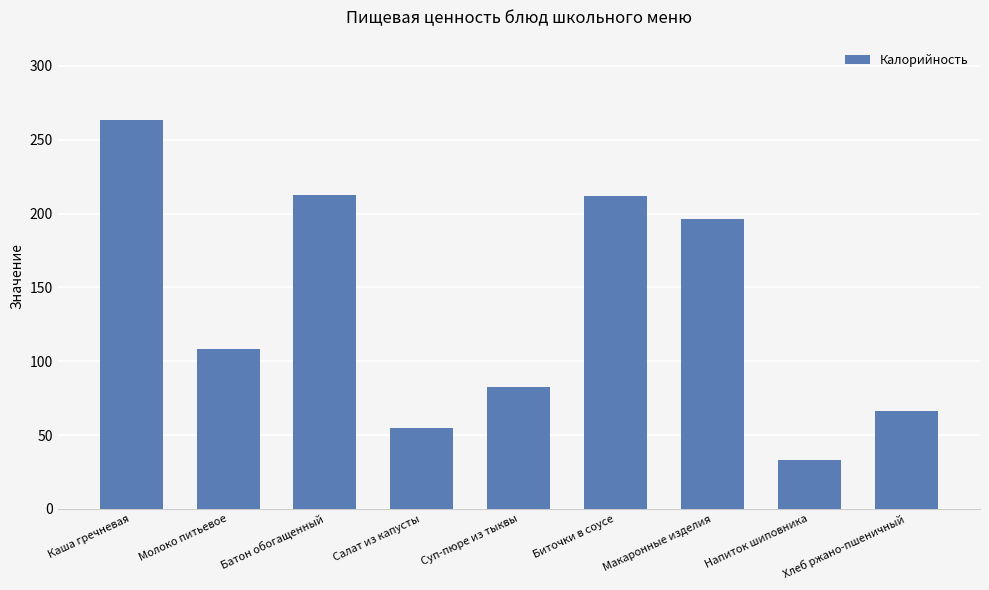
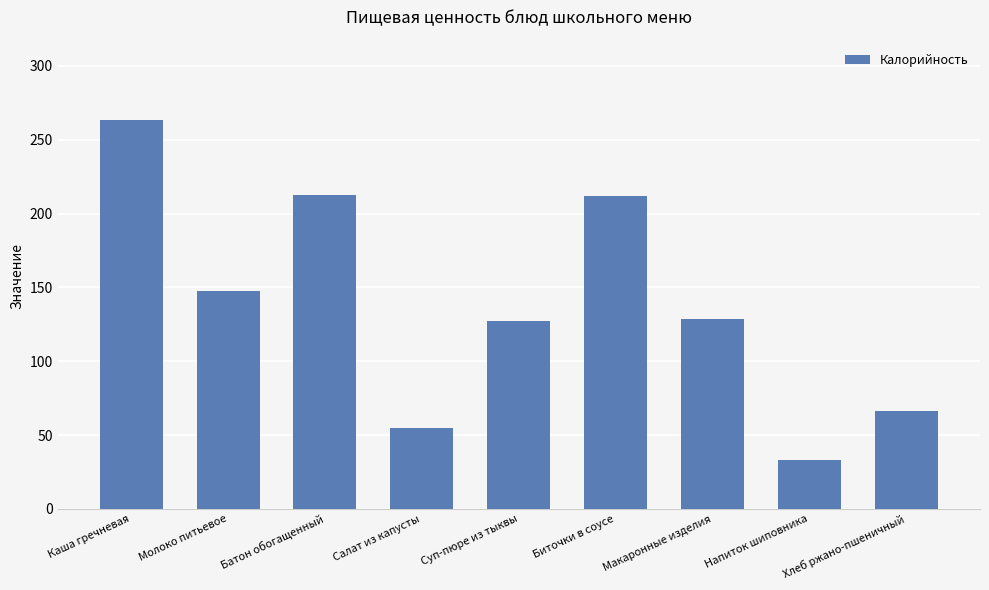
  {
    "Каша гречневая": 263,
-   "Молоко питьевое": 108,
+   "Молоко питьевое": 148,
    "Батон обогащенный": 213,
    "Салат из капусты": 55,
-   "Суп-пюре из тыквы": 83,
+   "Суп-пюре из тыквы": 127,
    "Биточки в соусе": 212,
-   "Макаронные изделия": 196,
+   "Макаронные изделия": 129,
    "Напиток шиповника": 33,
    "Хлеб ржано-пшеничный": 66
  }
